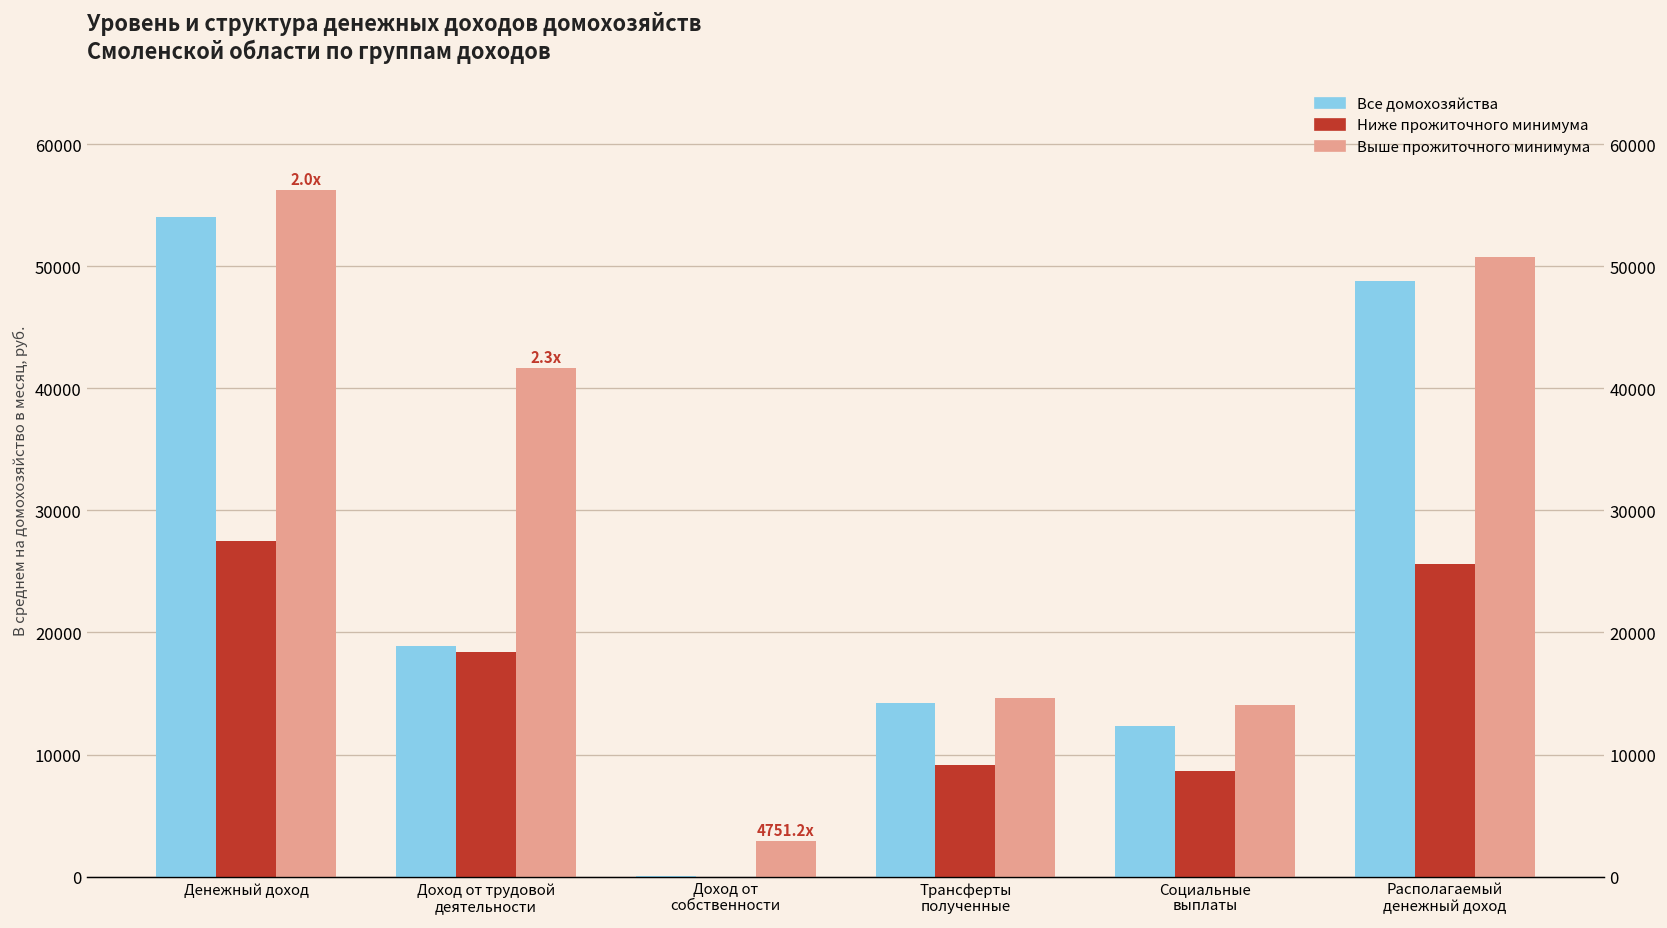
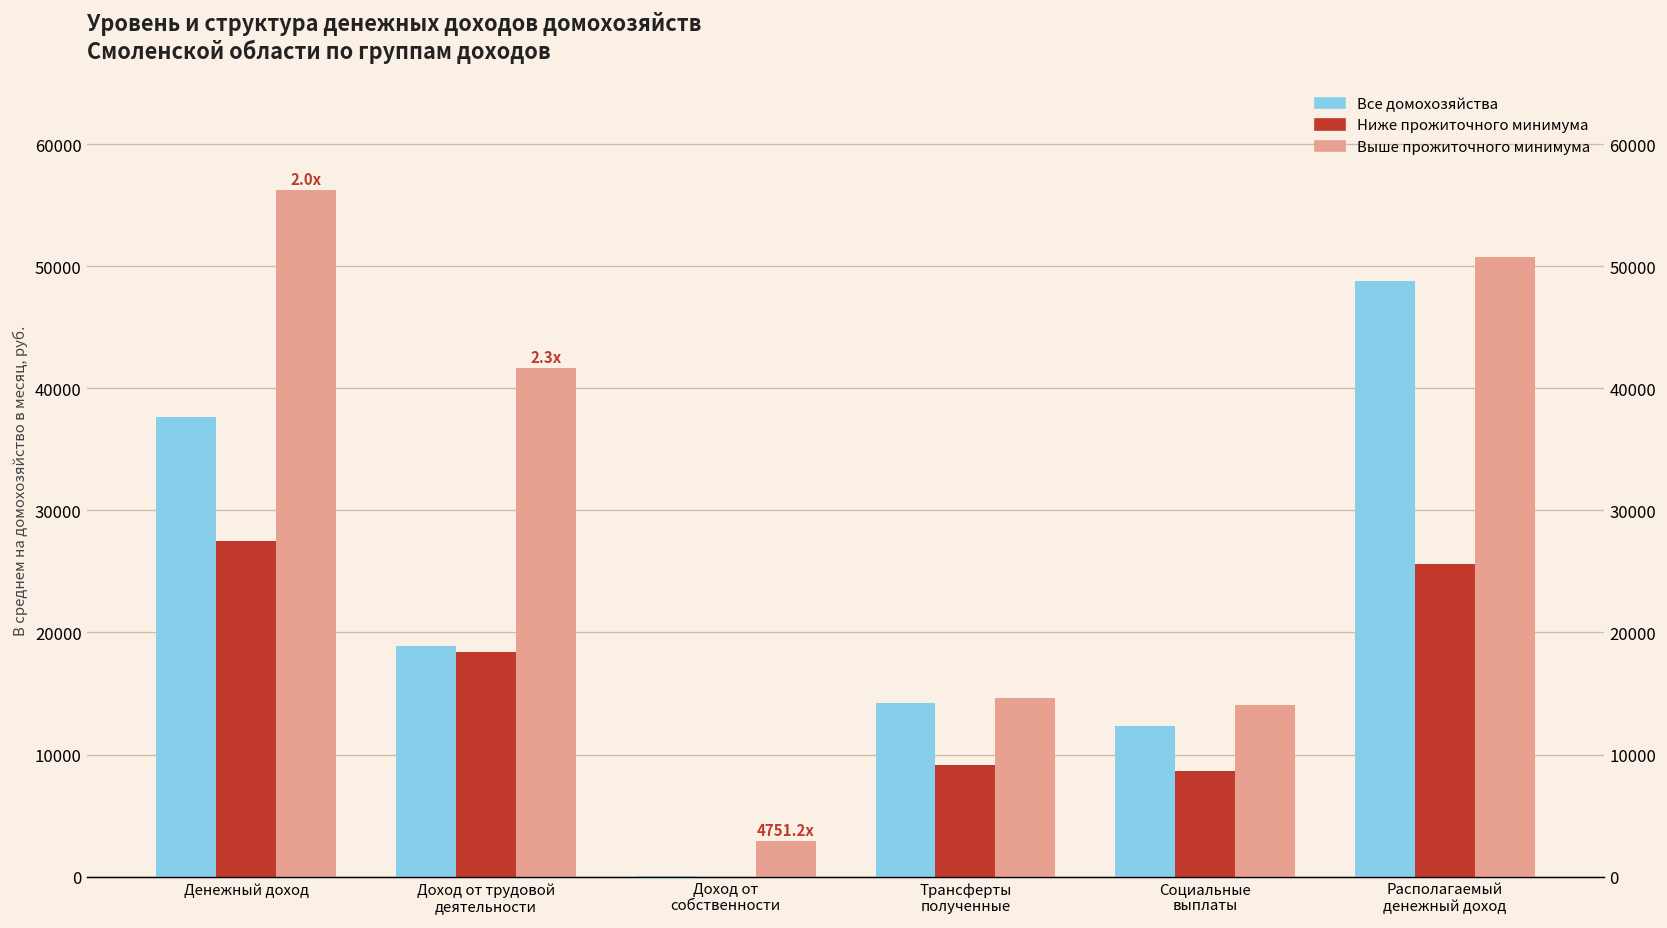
  {
    "Все домохозяйства": {
-     "Денежный доход": 54000,
+     "Денежный доход": 37700,
      "Доход от трудовой деятельности": 18900,
      "Трансферты полученные": 14200,
      "Социальные выплаты": 12300,
      "Располагаемый денежный доход": 48800
    },
    "Ниже прожиточного минимума": {
      "Денежный доход": 27500,
      "Доход от трудовой деятельности": 18400,
      "Трансферты полученные": 9100,
      "Социальные выплаты": 8600,
      "Располагаемый денежный доход": 25600
    },
    "Выше прожиточного минимума": {
      "Трансферты полученные": 14600,
      "Социальные выплаты": 14000,
      "Располагаемый денежный доход": 50800
    }
  }
